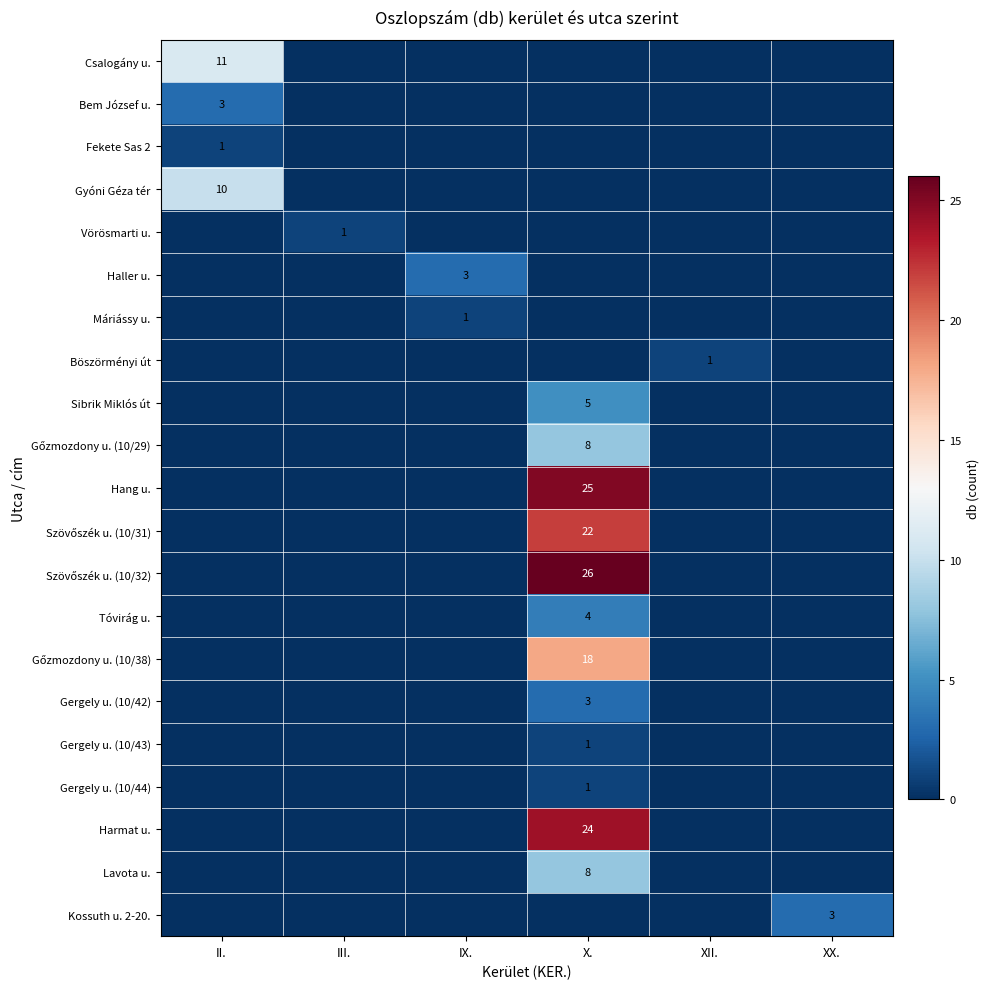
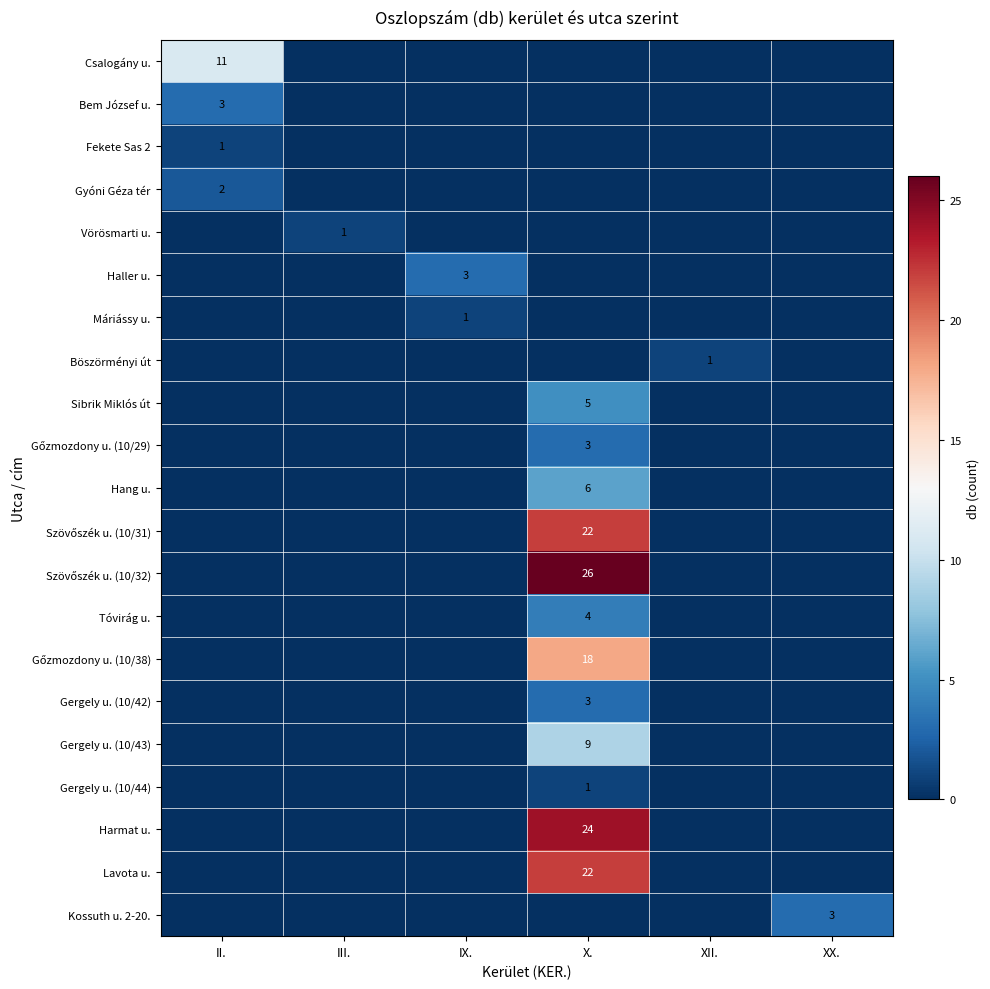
  {
    "Csalogány u.": {
      "II.": 11
    },
    "Bem József u.": {
      "II.": 3
    },
    "Fekete Sas 2": {
      "II.": 1
    },
    "Gyóni Géza tér": {
-     "II.": 10
+     "II.": 2
    },
    "Vörösmarti u.": {
      "III.": 1
    },
    "Haller u.": {
      "IX.": 3
    },
    "Máriássy u.": {
      "IX.": 1
    },
    "Böszörményi út": {
      "XII.": 1
    },
    "Sibrik Miklós út": {
      "X.": 5
    },
    "Gőzmozdony u. (10/29)": {
-     "X.": 8
+     "X.": 3
    },
    "Hang u.": {
-     "X.": 25
+     "X.": 6
    },
    "Szövőszék u. (10/31)": {
      "X.": 22
    },
    "Szövőszék u. (10/32)": {
      "X.": 26
    },
    "Tóvirág u.": {
      "X.": 4
    },
    "Gőzmozdony u. (10/38)": {
      "X.": 18
    },
    "Gergely u. (10/42)": {
      "X.": 3
    },
    "Gergely u. (10/43)": {
-     "X.": 1
+     "X.": 9
    },
    "Gergely u. (10/44)": {
      "X.": 1
    },
    "Harmat u.": {
      "X.": 24
    },
    "Lavota u.": {
-     "X.": 8
+     "X.": 22
    },
    "Kossuth u. 2-20.": {
      "XX.": 3
    }
  }
